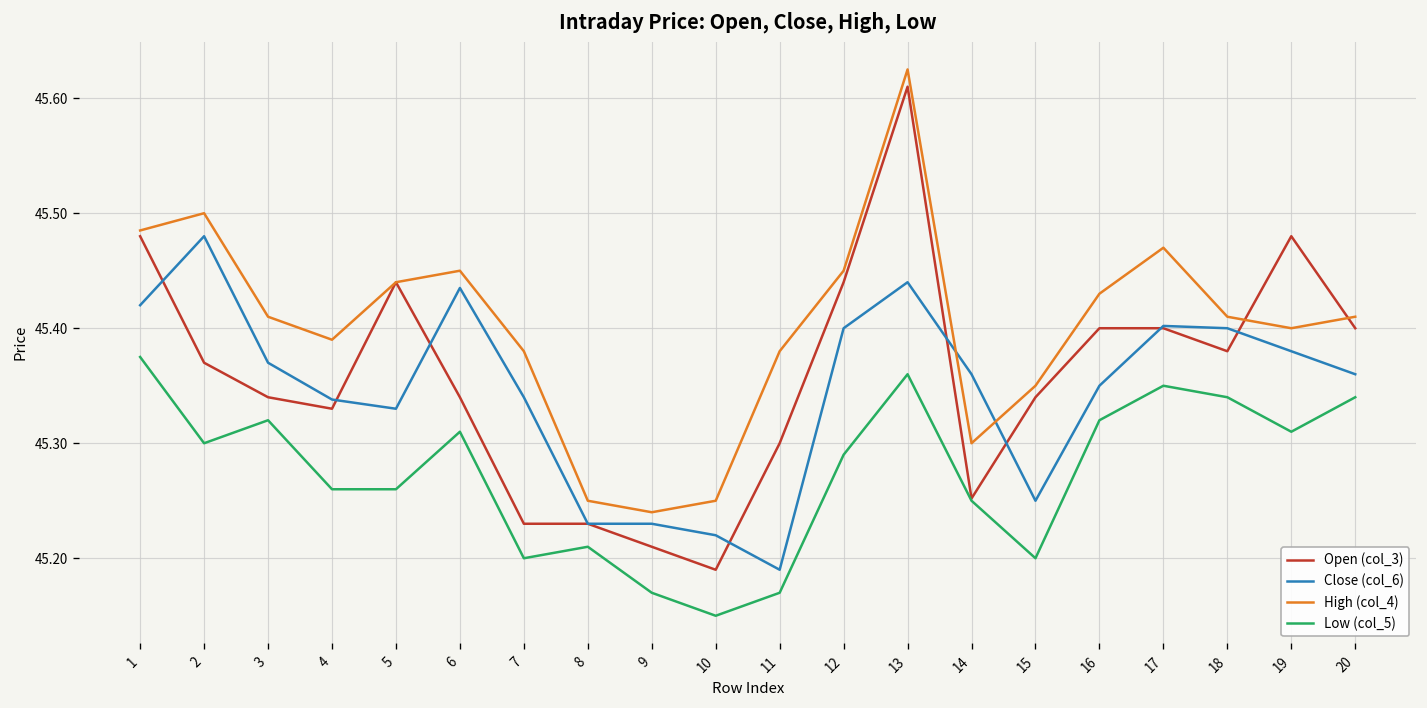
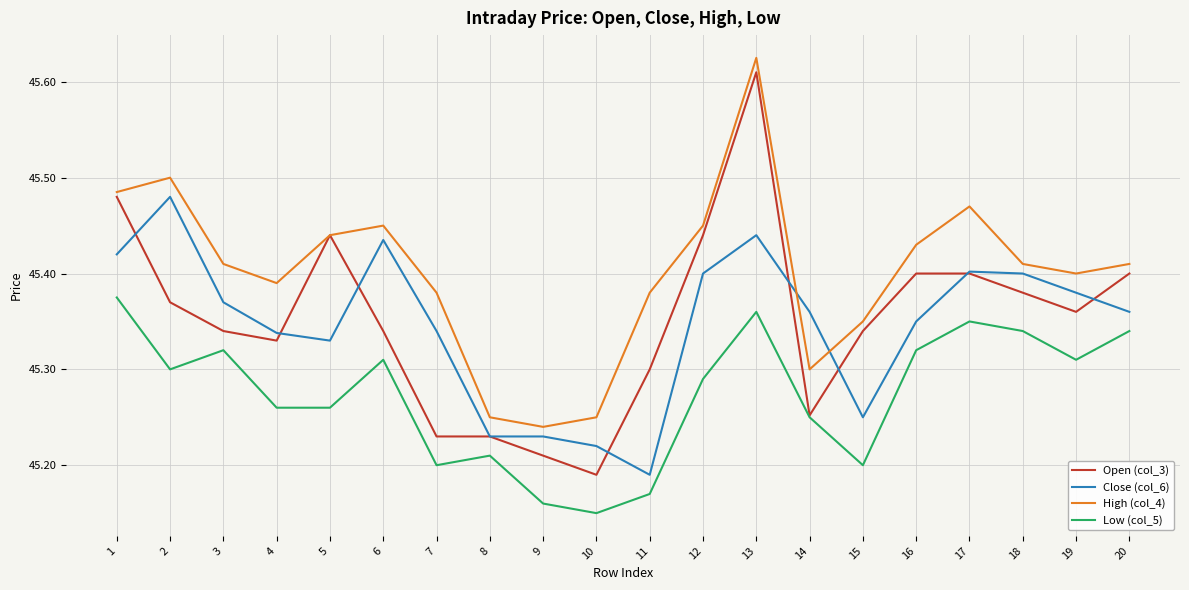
  {
    "Open (col_3)": {
      "1": 45.48,
      "2": 45.37,
      "3": 45.34,
      "4": 45.33,
      "6": 45.34,
      "7": 45.23,
      "9": 45.21,
      "10": 45.19,
      "11": 45.30,
      "12": 45.44,
      "13": 45.61,
      "15": 45.34,
      "16": 45.40,
      "18": 45.38,
-     "19": 45.48,
+     "19": 45.36,
      "20": 45.40
    },
    "Close (col_6)": {
      "1": 45.42,
      "2": 45.48,
      "3": 45.37,
      "4": 45.34,
      "5": 45.33,
      "6": 45.44,
      "7": 45.34,
      "9": 45.23,
      "10": 45.22,
      "11": 45.19,
      "12": 45.40,
      "13": 45.44,
      "14": 45.36,
      "15": 45.25,
      "16": 45.35,
      "18": 45.40,
      "19": 45.38,
      "20": 45.36
    },
    "High (col_4)": {
      "1": 45.49,
      "2": 45.50,
      "3": 45.41,
      "4": 45.39,
      "6": 45.45,
      "7": 45.38,
      "8": 45.25,
      "9": 45.24,
      "10": 45.25,
      "11": 45.38,
      "12": 45.45,
      "13": 45.63,
      "14": 45.30,
      "15": 45.35,
      "16": 45.43,
      "17": 45.47,
      "18": 45.41,
      "19": 45.40,
      "20": 45.41
    },
    "Low (col_5)": {
      "1": 45.38,
      "2": 45.30,
      "3": 45.32,
      "4": 45.26,
      "5": 45.26,
      "6": 45.31,
      "7": 45.20,
      "8": 45.21,
-     "9": 45.17,
+     "9": 45.16,
      "10": 45.15,
      "11": 45.17,
      "12": 45.29,
      "13": 45.36,
      "15": 45.20,
      "16": 45.32,
      "17": 45.35,
      "18": 45.34,
      "19": 45.31,
      "20": 45.34
    }
  }
